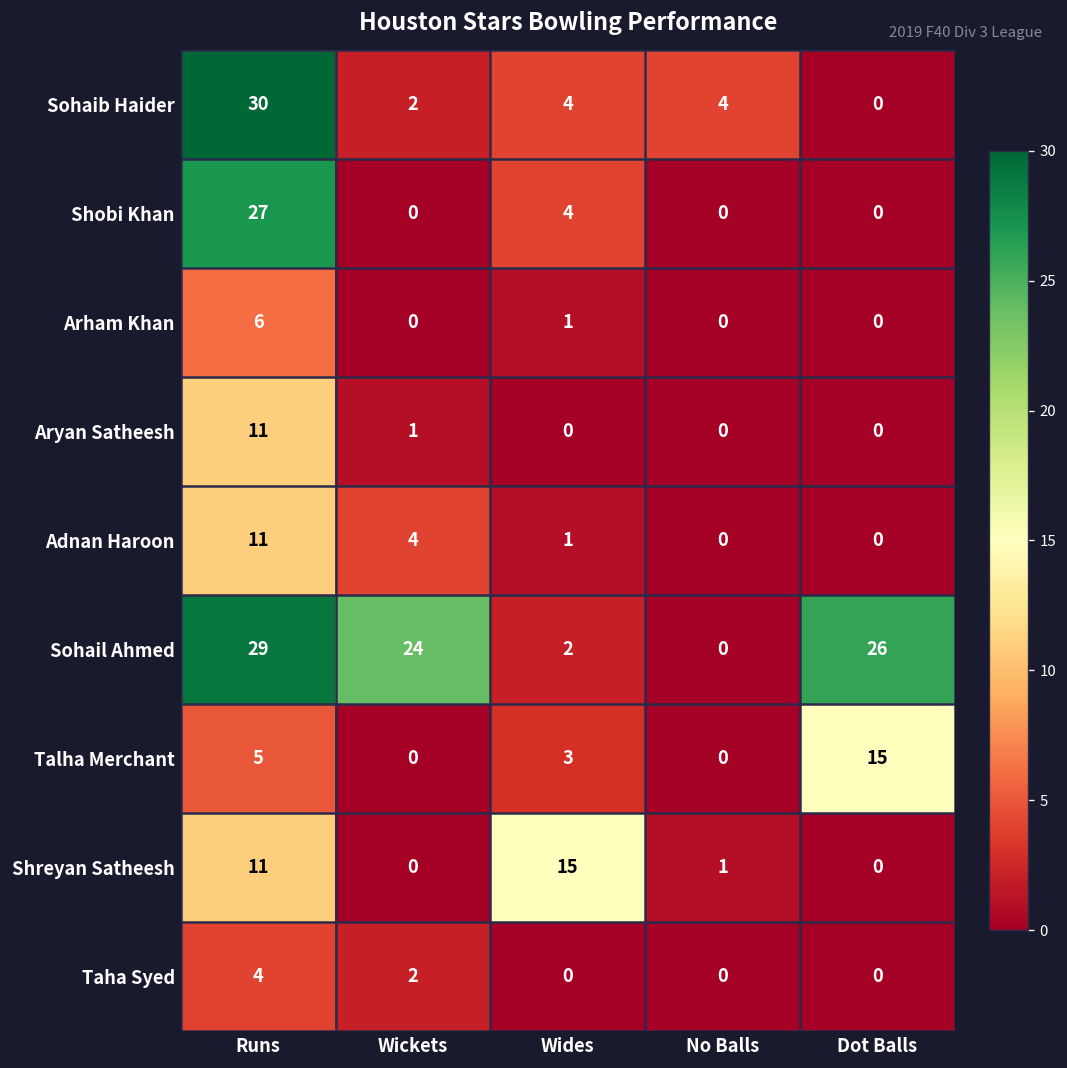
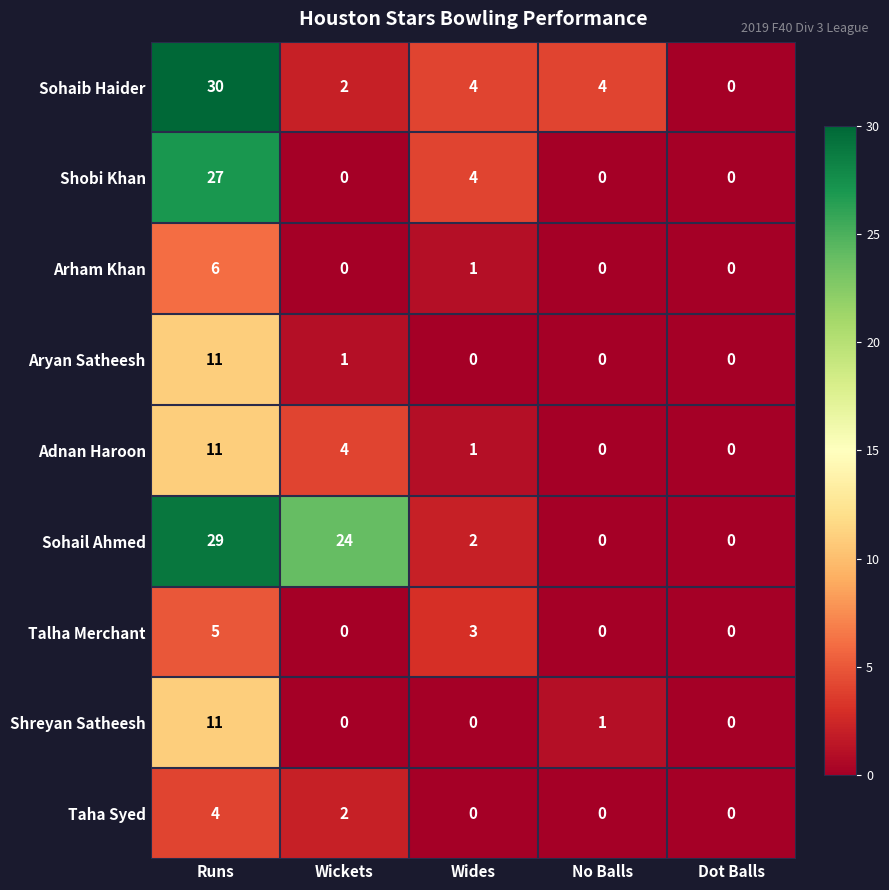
  {
    "Sohaib Haider": {
      "Runs": 30,
      "Wickets": 2,
      "Wides": 4,
      "No Balls": 4,
      "Dot Balls": 0
    },
    "Shobi Khan": {
      "Runs": 27,
      "Wickets": 0,
      "Wides": 4,
      "No Balls": 0,
      "Dot Balls": 0
    },
    "Arham Khan": {
      "Runs": 6,
      "Wickets": 0,
      "Wides": 1,
      "No Balls": 0,
      "Dot Balls": 0
    },
    "Aryan Satheesh": {
      "Runs": 11,
      "Wickets": 1,
      "Wides": 0,
      "No Balls": 0,
      "Dot Balls": 0
    },
    "Adnan Haroon": {
      "Runs": 11,
      "Wickets": 4,
      "Wides": 1,
      "No Balls": 0,
      "Dot Balls": 0
    },
    "Sohail Ahmed": {
      "Runs": 29,
      "Wickets": 24,
      "Wides": 2,
      "No Balls": 0,
-     "Dot Balls": 26
+     "Dot Balls": 0
    },
    "Talha Merchant": {
      "Runs": 5,
      "Wickets": 0,
      "Wides": 3,
      "No Balls": 0,
-     "Dot Balls": 15
+     "Dot Balls": 0
    },
    "Shreyan Satheesh": {
      "Runs": 11,
      "Wickets": 0,
-     "Wides": 15,
+     "Wides": 0,
      "No Balls": 1,
      "Dot Balls": 0
    },
    "Taha Syed": {
      "Runs": 4,
      "Wickets": 2,
      "Wides": 0,
      "No Balls": 0,
      "Dot Balls": 0
    }
  }
